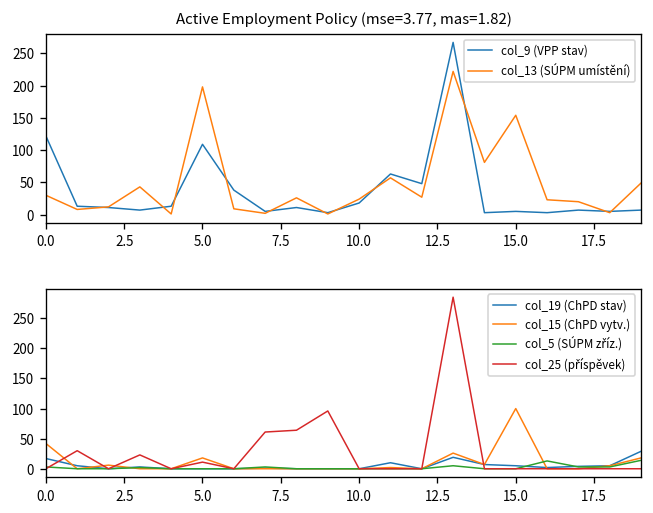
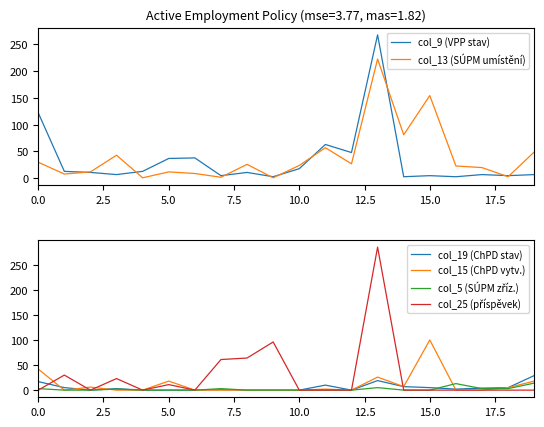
  {
    "Active Employment Policy (mse=3.77, mas=1.82)": {
      "col_9 (VPP stav)": {
        "0.0": 120,
-       "5.0": 110,
+       "5.0": 40,
        "10.0": 20,
        "15.0": 10
      },
      "col_13 (SÚPM umístění)": {
        "0.0": 30,
-       "5.0": 200,
+       "5.0": 10,
        "10.0": 20,
        "15.0": 150
      }
    }
  }
